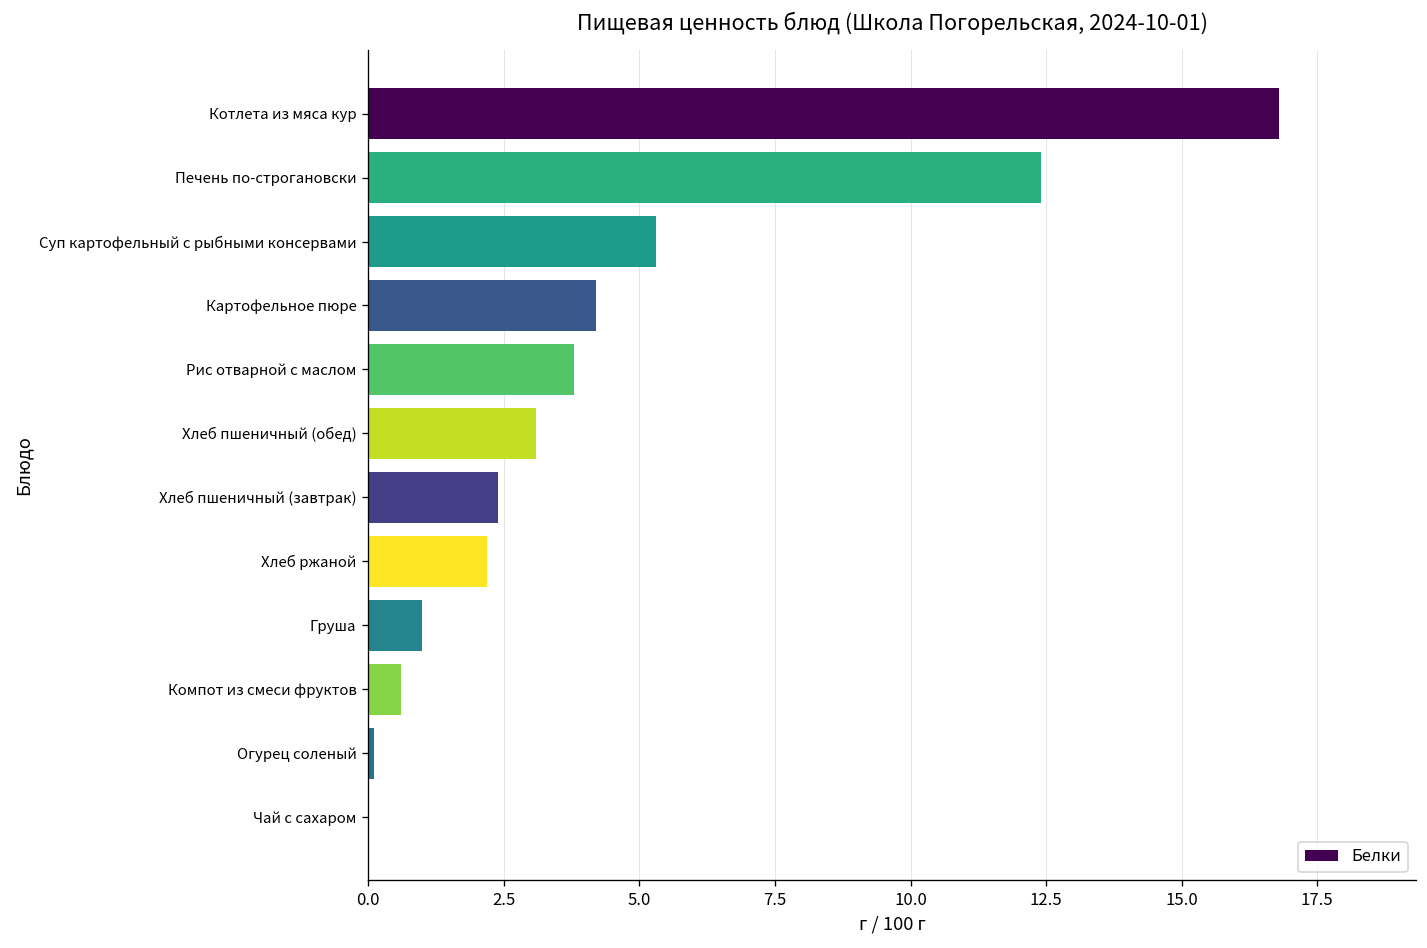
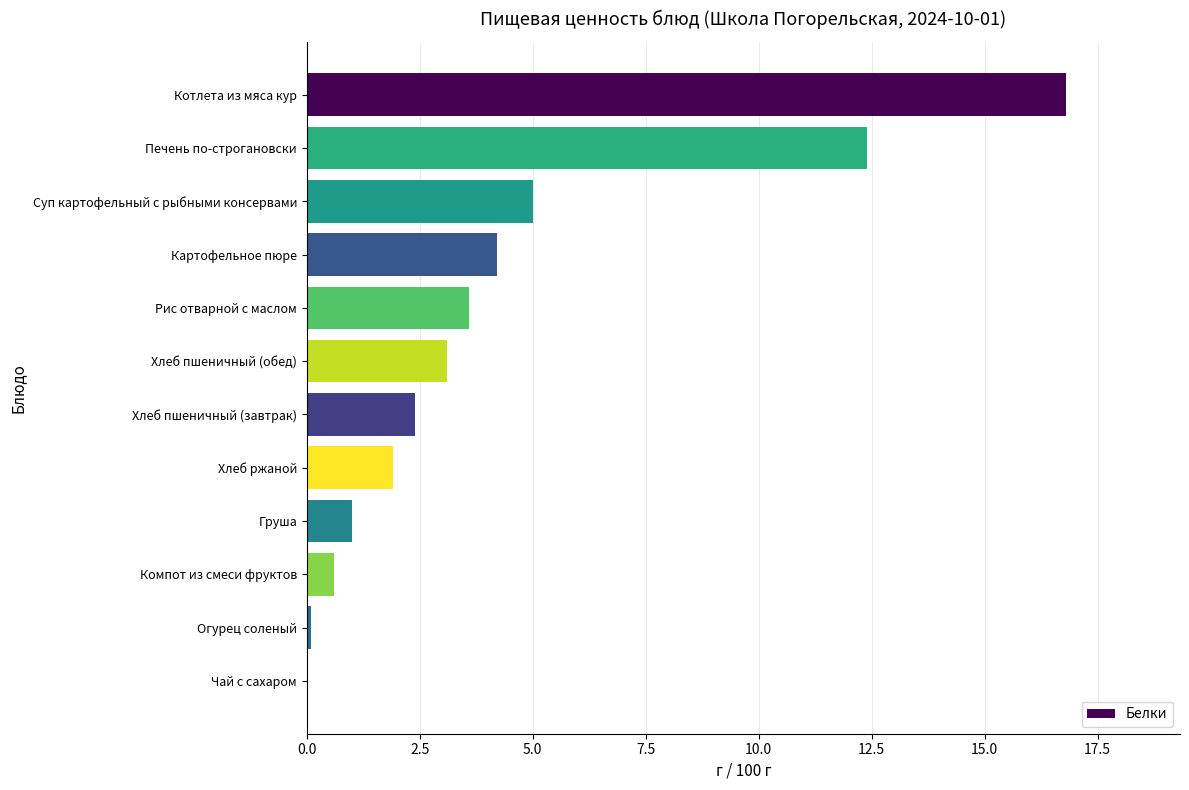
  {
    "Котлета из мяса кур": 16.8,
    "Печень по-строгановски": 12.4,
-   "Суп картофельный с рыбными консервами": 5.3,
+   "Суп картофельный с рыбными консервами": 5.0,
    "Картофельное пюре": 4.2,
-   "Рис отварной с маслом": 3.8,
+   "Рис отварной с маслом": 3.6,
    "Хлеб пшеничный (обед)": 3.1,
    "Хлеб пшеничный (завтрак)": 2.4,
-   "Хлеб ржаной": 2.2,
+   "Хлеб ржаной": 1.9,
    "Груша": 1.0,
    "Компот из смеси фруктов": 0.6,
    "Огурец соленый": 0.1,
    "Чай с сахаром": 0.0
  }
